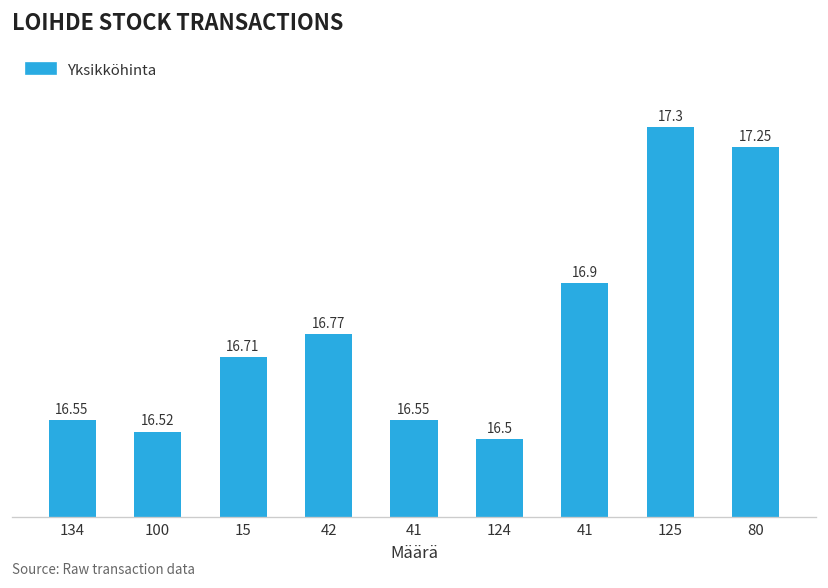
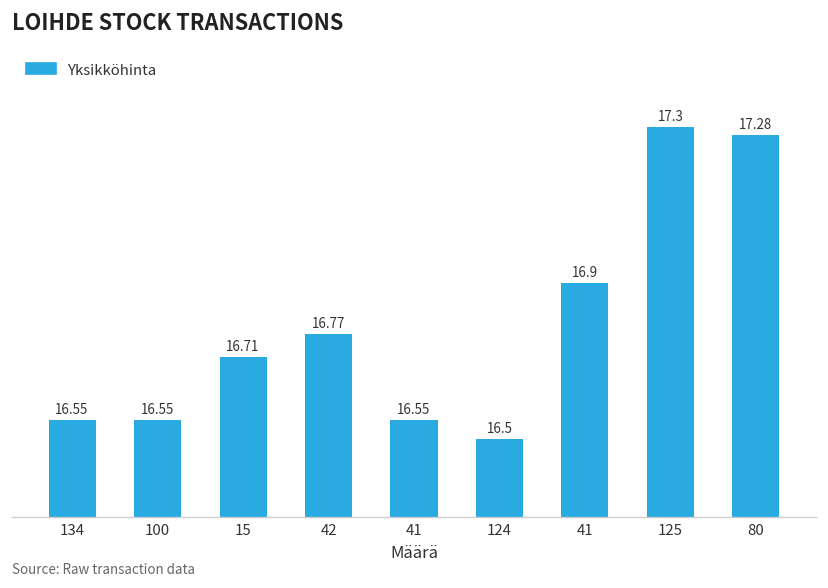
  {
    "134": 16.55,
-   "100": 16.52,
+   "100": 16.55,
    "15": 16.71,
    "42": 16.77,
    "124": 16.5,
    "125": 17.3,
-   "80": 17.25
+   "80": 17.28
  }
